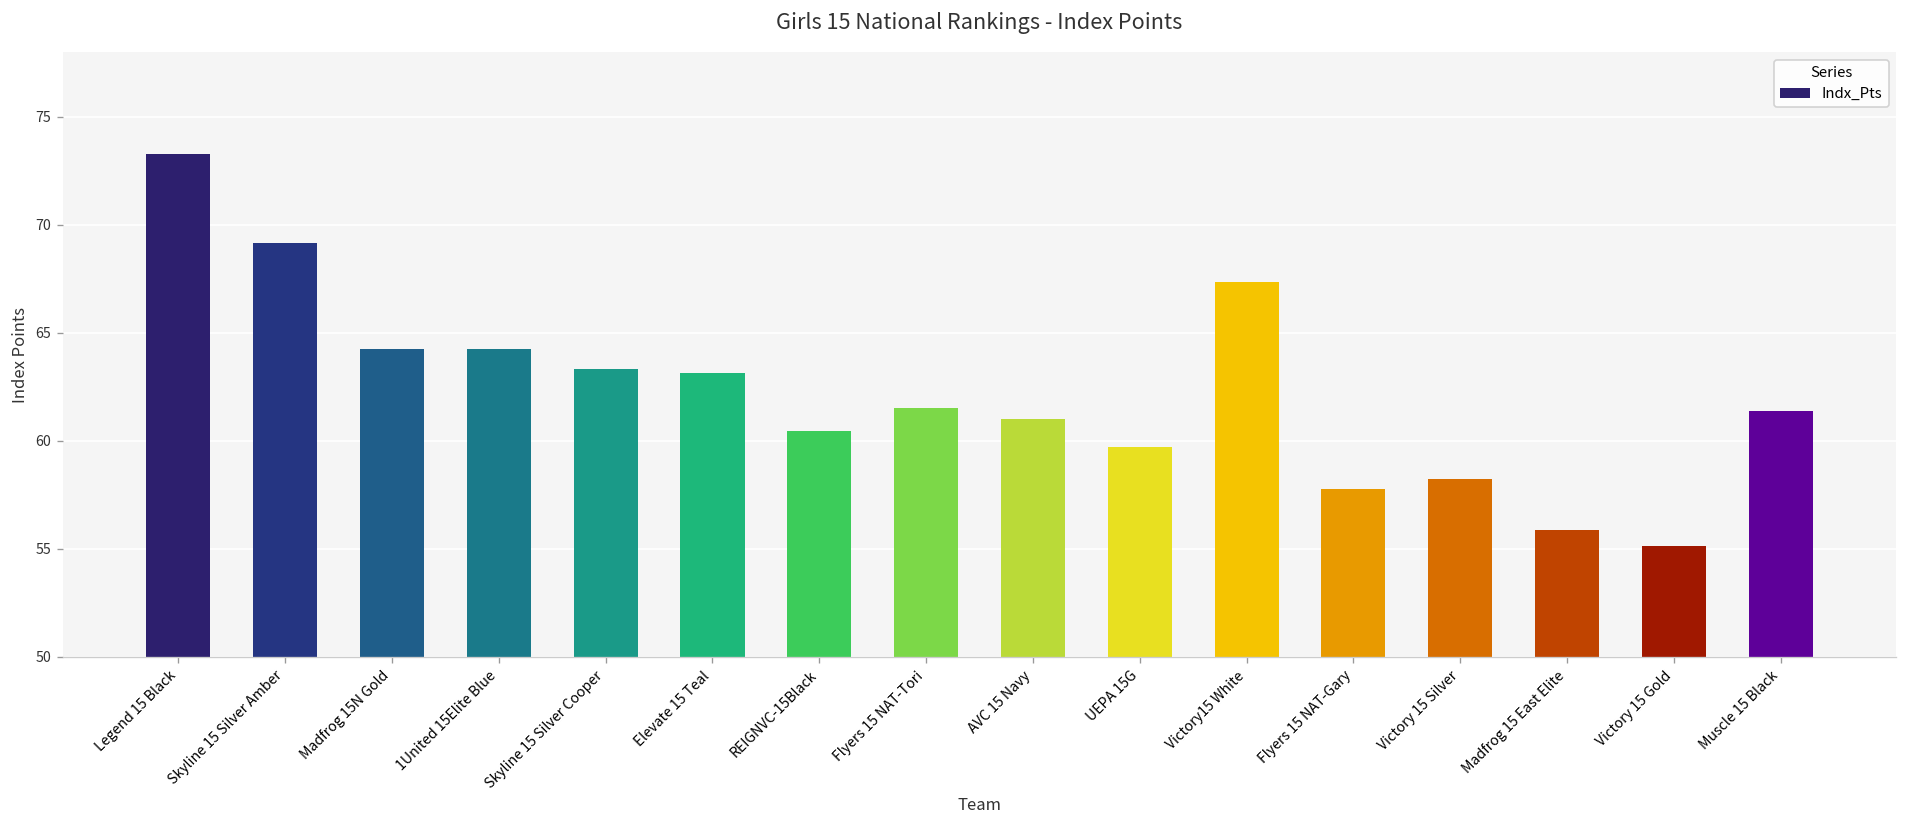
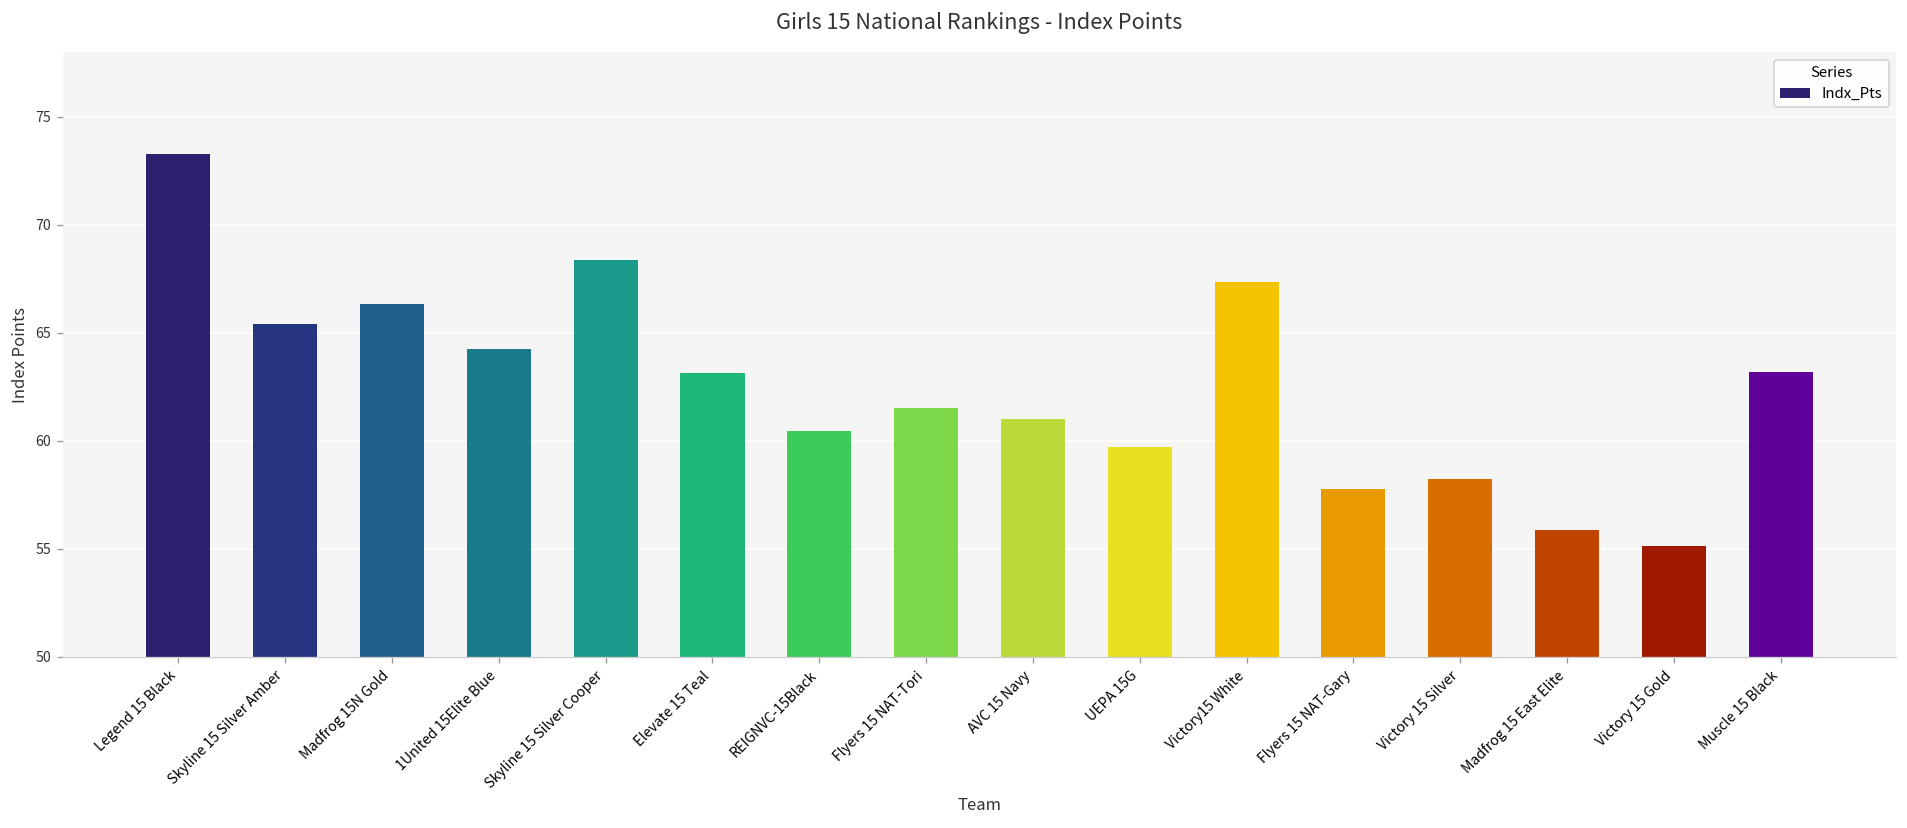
  {
    "Legend 15 Black": 73.3,
-   "Skyline 15 Silver Amber": 69.2,
-   "Madfrog 15N Gold": 64.3,
+   "Skyline 15 Silver Amber": 65.4,
+   "Madfrog 15N Gold": 66.3,
    "1United 15Elite Blue": 64.3,
-   "Skyline 15 Silver Cooper": 63.3,
+   "Skyline 15 Silver Cooper": 68.4,
    "Elevate 15 Teal": 63.2,
    "REIGNVC-15Black": 60.5,
    "Flyers 15 NAT-Tori": 61.5,
    "AVC 15 Navy": 61.0,
    "UEPA 15G": 59.7,
    "Victory15 White": 67.4,
    "Flyers 15 NAT-Gary": 57.8,
    "Victory 15 Silver": 58.2,
    "Madfrog 15 East Elite": 55.9,
    "Victory 15 Gold": 55.1,
-   "Muscle 15 Black": 61.4
+   "Muscle 15 Black": 63.2
  }
